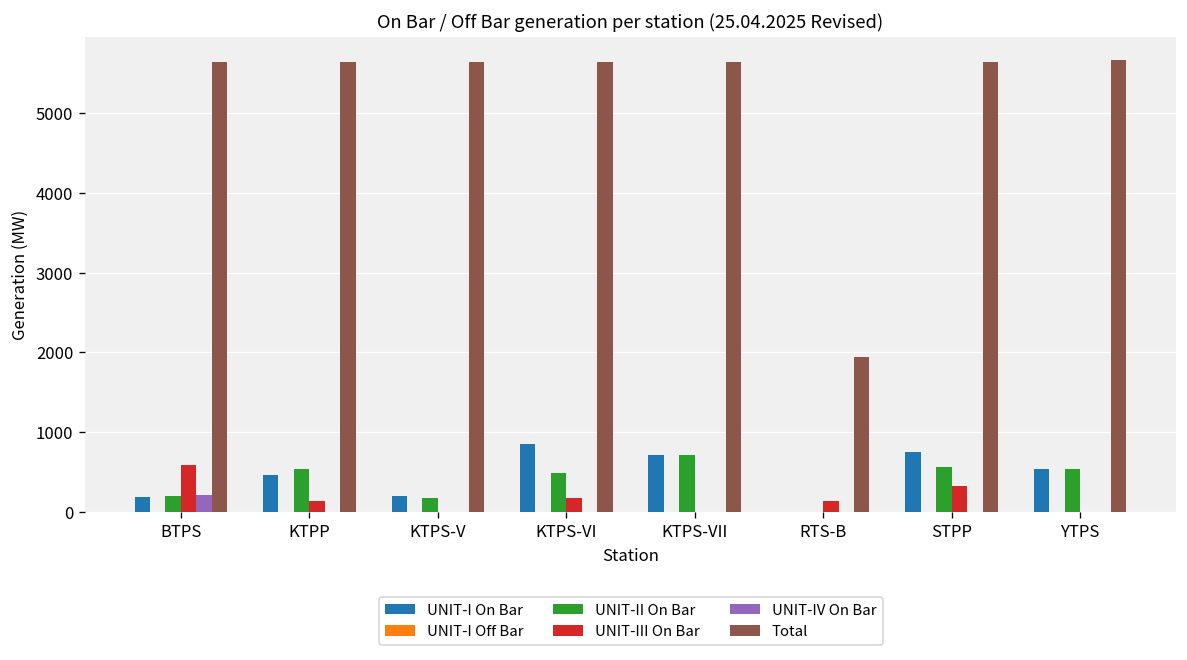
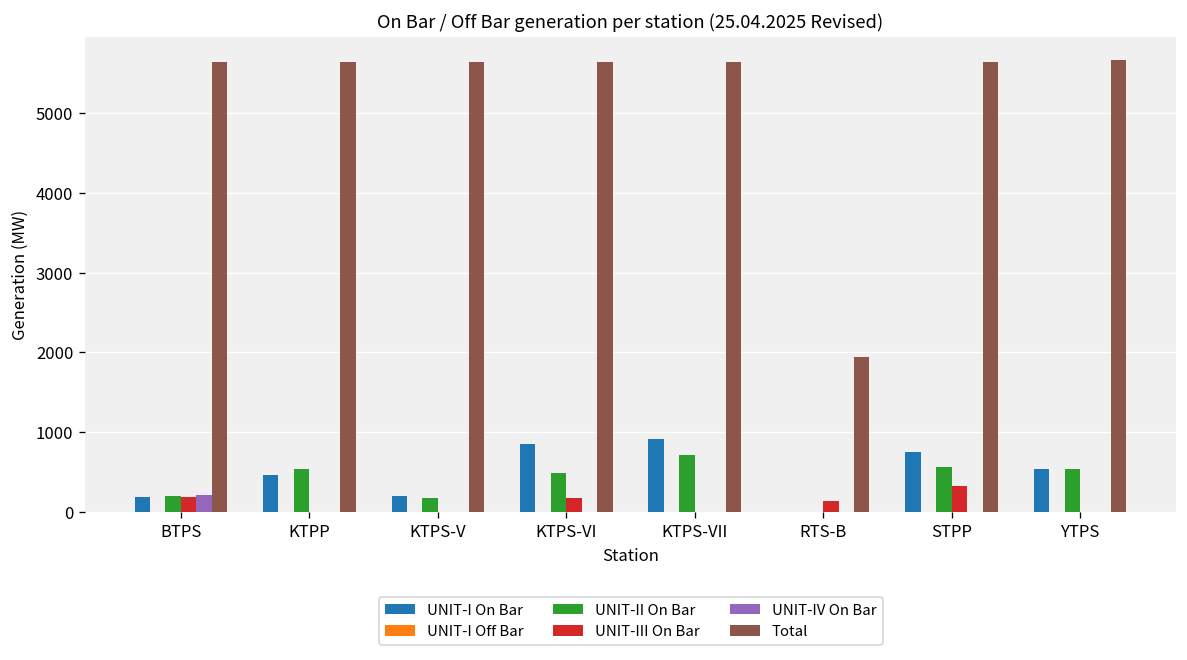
  {
    "UNIT-I On Bar": {
      "BTPS": 200,
      "KTPP": 500,
      "KTPS-V": 200,
      "KTPS-VI": 900,
-     "KTPS-VII": 700,
+     "KTPS-VII": 900,
      "RTS-B": 0,
      "STPP": 800,
      "YTPS": 500
    },
    "UNIT-I Off Bar": {
      "BTPS": 0,
      "KTPP": 0,
      "KTPS-V": 0,
      "KTPS-VI": 0,
      "KTPS-VII": 0,
      "RTS-B": 0,
      "STPP": 0,
      "YTPS": 0
    },
    "UNIT-II On Bar": {
      "BTPS": 200,
      "KTPP": 500,
      "KTPS-V": 200,
      "KTPS-VI": 500,
      "KTPS-VII": 700,
      "RTS-B": 0,
      "STPP": 600,
      "YTPS": 500
    },
    "UNIT-III On Bar": {
-     "BTPS": 600,
-     "KTPP": 100,
+     "BTPS": 200,
+     "KTPP": 0,
      "KTPS-V": 0,
      "KTPS-VI": 200,
      "KTPS-VII": 0,
      "RTS-B": 100,
      "STPP": 300,
      "YTPS": 0
    },
    "UNIT-IV On Bar": {
      "BTPS": 200,
      "KTPP": 0,
      "KTPS-V": 0,
      "KTPS-VI": 0,
      "KTPS-VII": 0,
      "RTS-B": 0,
      "STPP": 0,
      "YTPS": 0
    },
    "Total": {
      "BTPS": 5600,
      "KTPP": 5600,
      "KTPS-V": 5600,
      "KTPS-VI": 5600,
      "KTPS-VII": 5600,
      "RTS-B": 1900,
      "STPP": 5600,
      "YTPS": 5700
    }
  }
